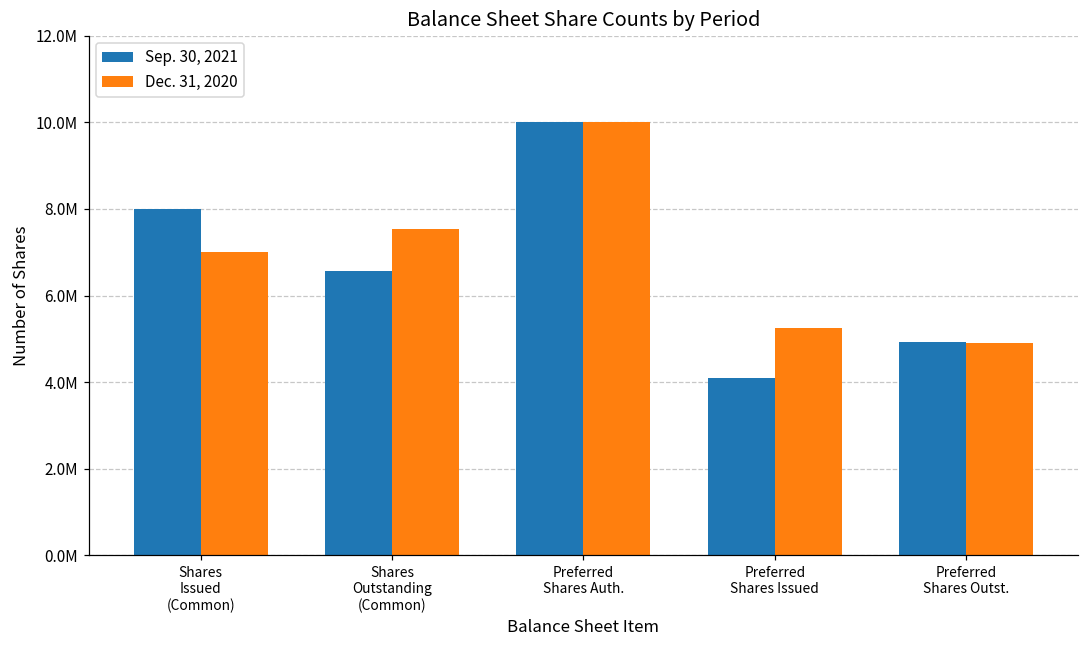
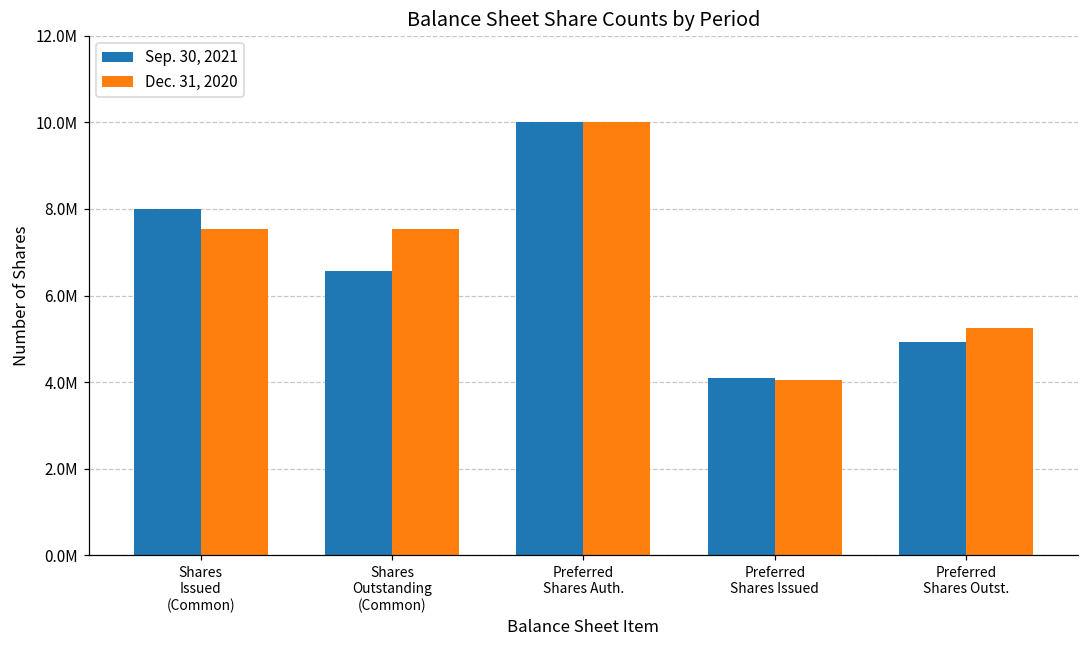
  {
    "Sep. 30, 2021": {
      "Shares Issued (Common)": 8000000,
      "Shares Outstanding (Common)": 6600000,
      "Preferred Shares Auth.": 10000000,
      "Preferred Shares Issued": 4100000,
      "Preferred Shares Outst.": 4900000
    },
    "Dec. 31, 2020": {
-     "Shares Issued (Common)": 7000000,
+     "Shares Issued (Common)": 7500000,
      "Shares Outstanding (Common)": 7500000,
      "Preferred Shares Auth.": 10000000,
-     "Preferred Shares Issued": 5300000,
-     "Preferred Shares Outst.": 4900000
+     "Preferred Shares Issued": 4000000,
+     "Preferred Shares Outst.": 5300000
    }
  }
